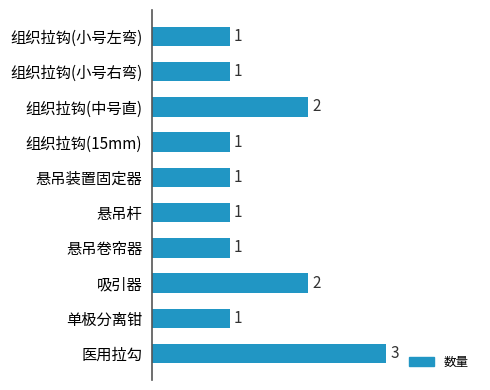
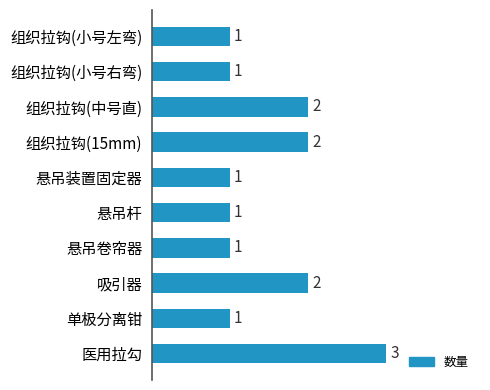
  {
    "组织拉钩(小号左弯)": 1,
    "组织拉钩(小号右弯)": 1,
    "组织拉钩(中号直)": 2,
-   "组织拉钩(15mm)": 1,
+   "组织拉钩(15mm)": 2,
    "悬吊装置固定器": 1,
    "悬吊杆": 1,
    "悬吊卷帘器": 1,
    "吸引器": 2,
    "单极分离钳": 1,
    "医用拉勾": 3
  }
